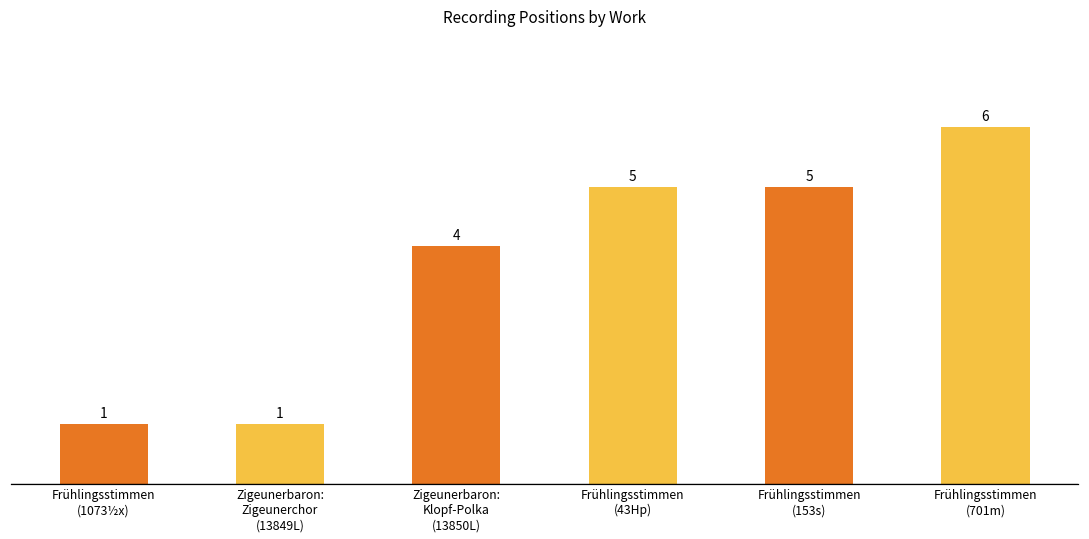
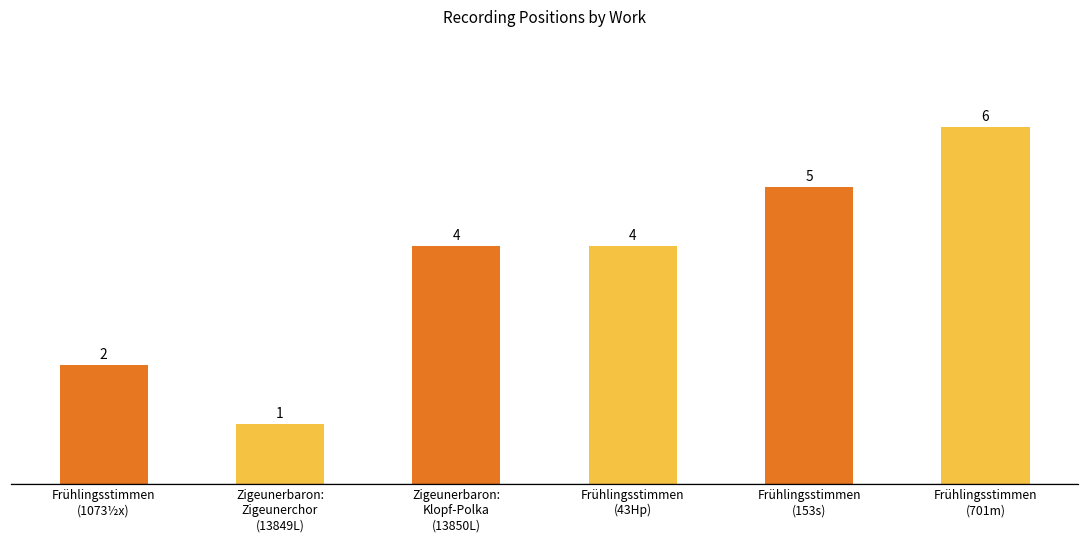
  {
-   "Frühlingsstimmen (1073½x)": 1,
+   "Frühlingsstimmen (1073½x)": 2,
    "Zigeunerbaron: Zigeunerchor (13849L)": 1,
    "Zigeunerbaron: Klopf-Polka (13850L)": 4,
-   "Frühlingsstimmen (43Hp)": 5,
+   "Frühlingsstimmen (43Hp)": 4,
    "Frühlingsstimmen (153s)": 5,
    "Frühlingsstimmen (701m)": 6
  }
